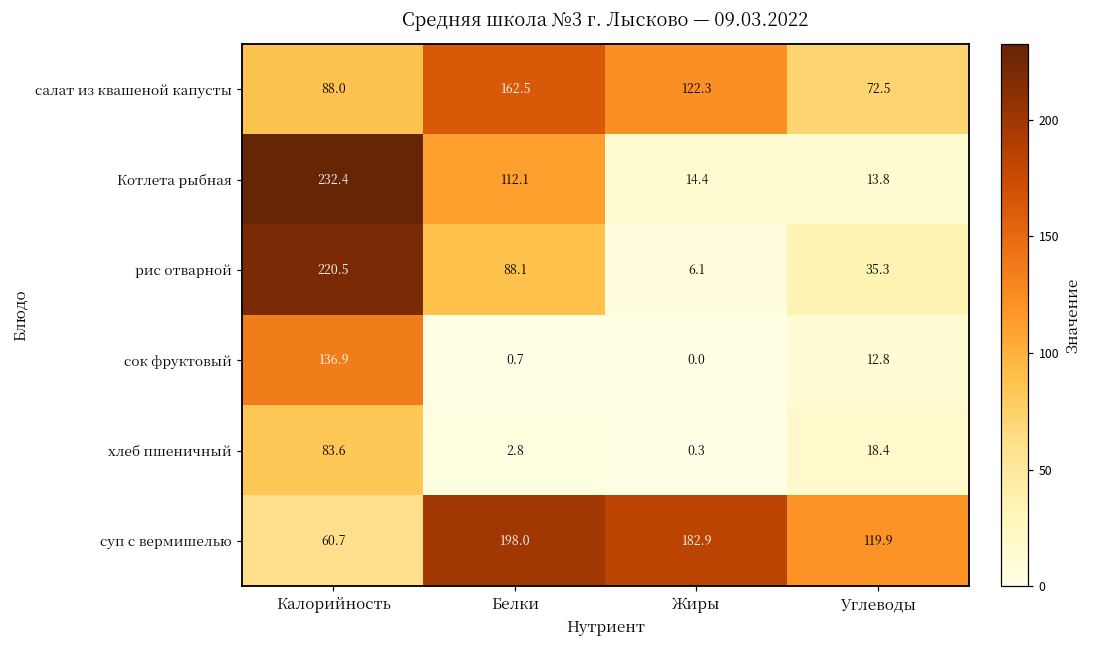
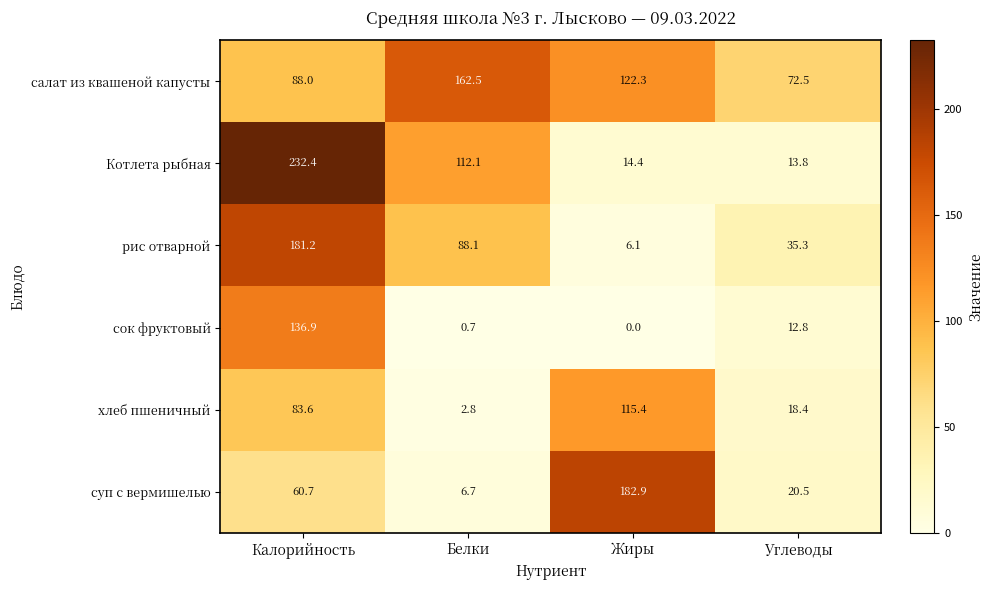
  {
    "салат из квашеной капусты": {
      "Калорийность": 88.0,
      "Белки": 162.5,
      "Жиры": 122.3,
      "Углеводы": 72.5
    },
    "Котлета рыбная": {
      "Калорийность": 232.4,
      "Белки": 112.1,
      "Жиры": 14.4,
      "Углеводы": 13.8
    },
    "рис отварной": {
-     "Калорийность": 220.5,
+     "Калорийность": 181.2,
      "Белки": 88.1,
      "Жиры": 6.1,
      "Углеводы": 35.3
    },
    "сок фруктовый": {
      "Калорийность": 136.9,
      "Белки": 0.7,
      "Жиры": 0.0,
      "Углеводы": 12.8
    },
    "хлеб пшеничный": {
      "Калорийность": 83.6,
      "Белки": 2.8,
-     "Жиры": 0.3,
+     "Жиры": 115.4,
      "Углеводы": 18.4
    },
    "суп с вермишелью": {
      "Калорийность": 60.7,
-     "Белки": 198.0,
+     "Белки": 6.7,
      "Жиры": 182.9,
-     "Углеводы": 119.9
+     "Углеводы": 20.5
    }
  }
